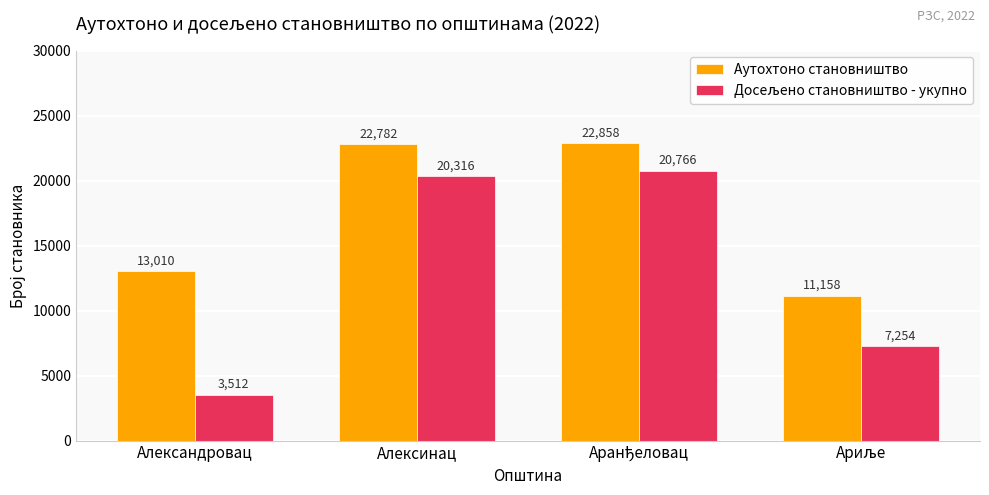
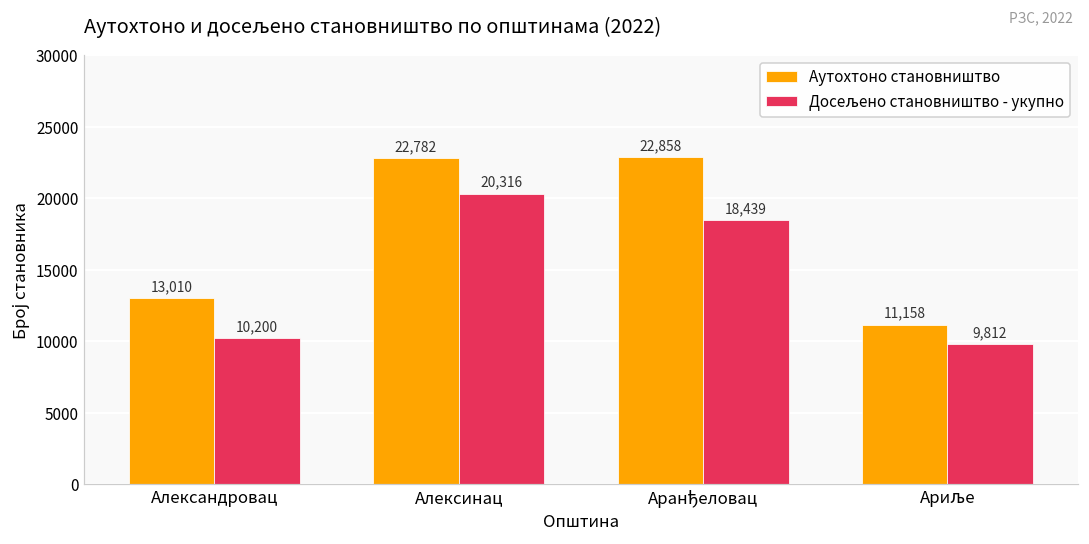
  {
    "Аутохтоно становништво": {
      "Александровац": "13,010",
      "Алексинац": "22,782",
      "Аранђеловац": "22,858",
      "Ариље": "11,158"
    },
    "Досељено становништво - укупно": {
-     "Александровац": "3,512",
+     "Александровац": "10,200",
      "Алексинац": "20,316",
-     "Аранђеловац": "20,766",
-     "Ариље": "7,254"
+     "Аранђеловац": "18,439",
+     "Ариље": "9,812"
    }
  }
